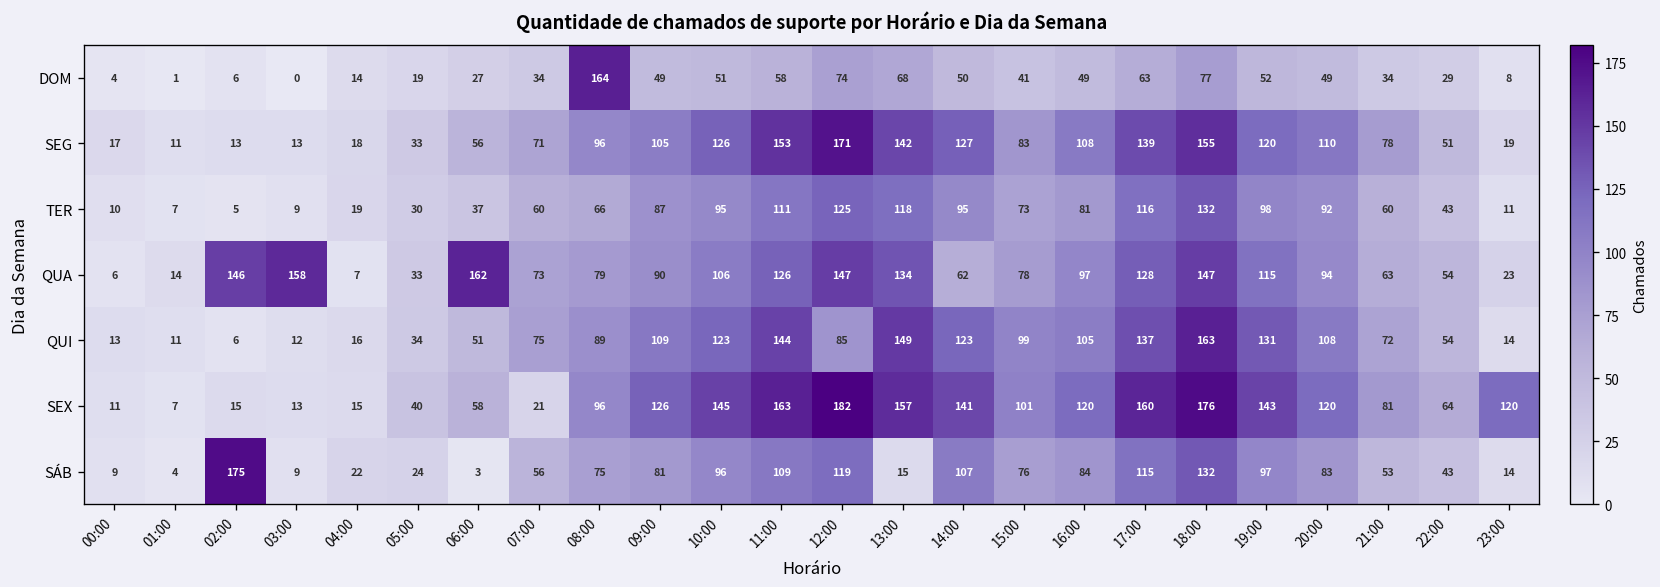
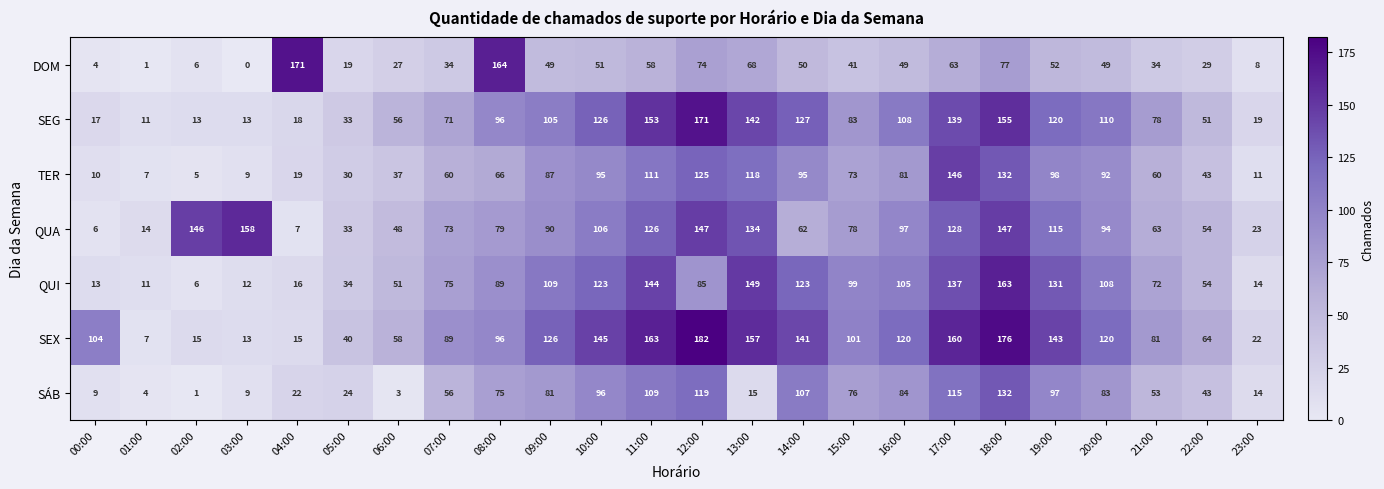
  {
    "DOM": {
      "00:00": 4,
      "01:00": 1,
      "02:00": 6,
      "03:00": 0,
-     "04:00": 14,
+     "04:00": 171,
      "05:00": 19,
      "06:00": 27,
      "07:00": 34,
      "08:00": 164,
      "09:00": 49,
      "10:00": 51,
      "11:00": 58,
      "12:00": 74,
      "13:00": 68,
      "14:00": 50,
      "15:00": 41,
      "16:00": 49,
      "17:00": 63,
      "18:00": 77,
      "19:00": 52,
      "20:00": 49,
      "21:00": 34,
      "22:00": 29,
      "23:00": 8
    },
    "SEG": {
      "00:00": 17,
      "01:00": 11,
      "02:00": 13,
      "03:00": 13,
      "04:00": 18,
      "05:00": 33,
      "06:00": 56,
      "07:00": 71,
      "08:00": 96,
      "09:00": 105,
      "10:00": 126,
      "11:00": 153,
      "12:00": 171,
      "13:00": 142,
      "14:00": 127,
      "15:00": 83,
      "16:00": 108,
      "17:00": 139,
      "18:00": 155,
      "19:00": 120,
      "20:00": 110,
      "21:00": 78,
      "22:00": 51,
      "23:00": 19
    },
    "TER": {
      "00:00": 10,
      "01:00": 7,
      "02:00": 5,
      "03:00": 9,
      "04:00": 19,
      "05:00": 30,
      "06:00": 37,
      "07:00": 60,
      "08:00": 66,
      "09:00": 87,
      "10:00": 95,
      "11:00": 111,
      "12:00": 125,
      "13:00": 118,
      "14:00": 95,
      "15:00": 73,
      "16:00": 81,
-     "17:00": 116,
+     "17:00": 146,
      "18:00": 132,
      "19:00": 98,
      "20:00": 92,
      "21:00": 60,
      "22:00": 43,
      "23:00": 11
    },
    "QUA": {
      "00:00": 6,
      "01:00": 14,
      "02:00": 146,
      "03:00": 158,
      "04:00": 7,
      "05:00": 33,
-     "06:00": 162,
+     "06:00": 48,
      "07:00": 73,
      "08:00": 79,
      "09:00": 90,
      "10:00": 106,
      "11:00": 126,
      "12:00": 147,
      "13:00": 134,
      "14:00": 62,
      "15:00": 78,
      "16:00": 97,
      "17:00": 128,
      "18:00": 147,
      "19:00": 115,
      "20:00": 94,
      "21:00": 63,
      "22:00": 54,
      "23:00": 23
    },
    "QUI": {
      "00:00": 13,
      "01:00": 11,
      "02:00": 6,
      "03:00": 12,
      "04:00": 16,
      "05:00": 34,
      "06:00": 51,
      "07:00": 75,
      "08:00": 89,
      "09:00": 109,
      "10:00": 123,
      "11:00": 144,
      "12:00": 85,
      "13:00": 149,
      "14:00": 123,
      "15:00": 99,
      "16:00": 105,
      "17:00": 137,
      "18:00": 163,
      "19:00": 131,
      "20:00": 108,
      "21:00": 72,
      "22:00": 54,
      "23:00": 14
    },
    "SEX": {
-     "00:00": 11,
+     "00:00": 104,
      "01:00": 7,
      "02:00": 15,
      "03:00": 13,
      "04:00": 15,
      "05:00": 40,
      "06:00": 58,
-     "07:00": 21,
+     "07:00": 89,
      "08:00": 96,
      "09:00": 126,
      "10:00": 145,
      "11:00": 163,
      "12:00": 182,
      "13:00": 157,
      "14:00": 141,
      "15:00": 101,
      "16:00": 120,
      "17:00": 160,
      "18:00": 176,
      "19:00": 143,
      "20:00": 120,
      "21:00": 81,
      "22:00": 64,
-     "23:00": 120
+     "23:00": 22
    },
    "SÁB": {
      "00:00": 9,
      "01:00": 4,
-     "02:00": 175,
+     "02:00": 1,
      "03:00": 9,
      "04:00": 22,
      "05:00": 24,
      "06:00": 3,
      "07:00": 56,
      "08:00": 75,
      "09:00": 81,
      "10:00": 96,
      "11:00": 109,
      "12:00": 119,
      "13:00": 15,
      "14:00": 107,
      "15:00": 76,
      "16:00": 84,
      "17:00": 115,
      "18:00": 132,
      "19:00": 97,
      "20:00": 83,
      "21:00": 53,
      "22:00": 43,
      "23:00": 14
    }
  }
